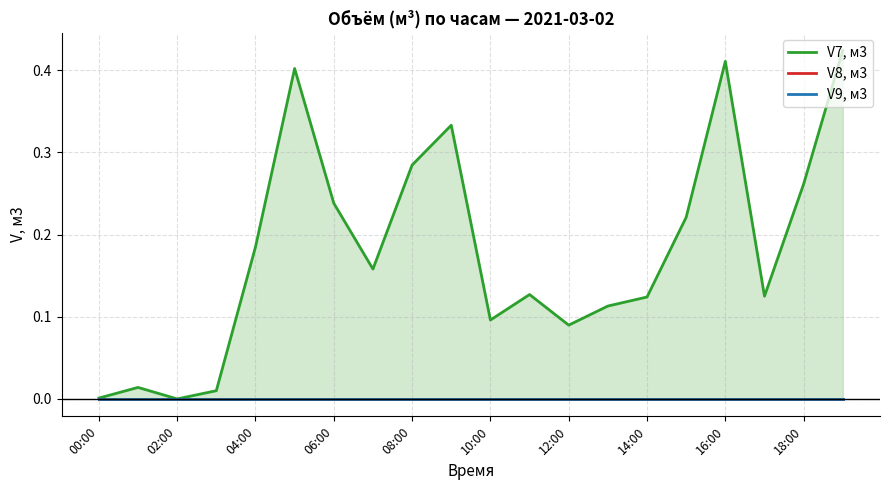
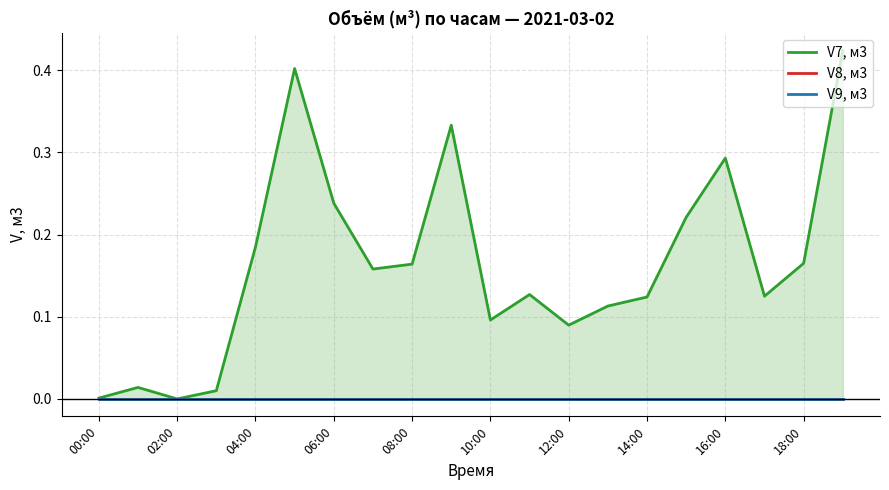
  {
    "V7, м3": {
      "04:00": 0.18,
      "06:00": 0.24,
-     "08:00": 0.28,
+     "08:00": 0.16,
      "10:00": 0.10,
      "12:00": 0.09,
      "14:00": 0.12,
-     "16:00": 0.41,
-     "18:00": 0.26
+     "16:00": 0.29,
+     "18:00": 0.17
    },
    "V9, м3": {
      "04:00": 0.00,
      "06:00": 0.00,
      "08:00": 0.00,
      "10:00": 0.00,
      "12:00": 0.00,
      "14:00": 0.00,
      "16:00": 0.00,
      "18:00": 0.00
    }
  }
